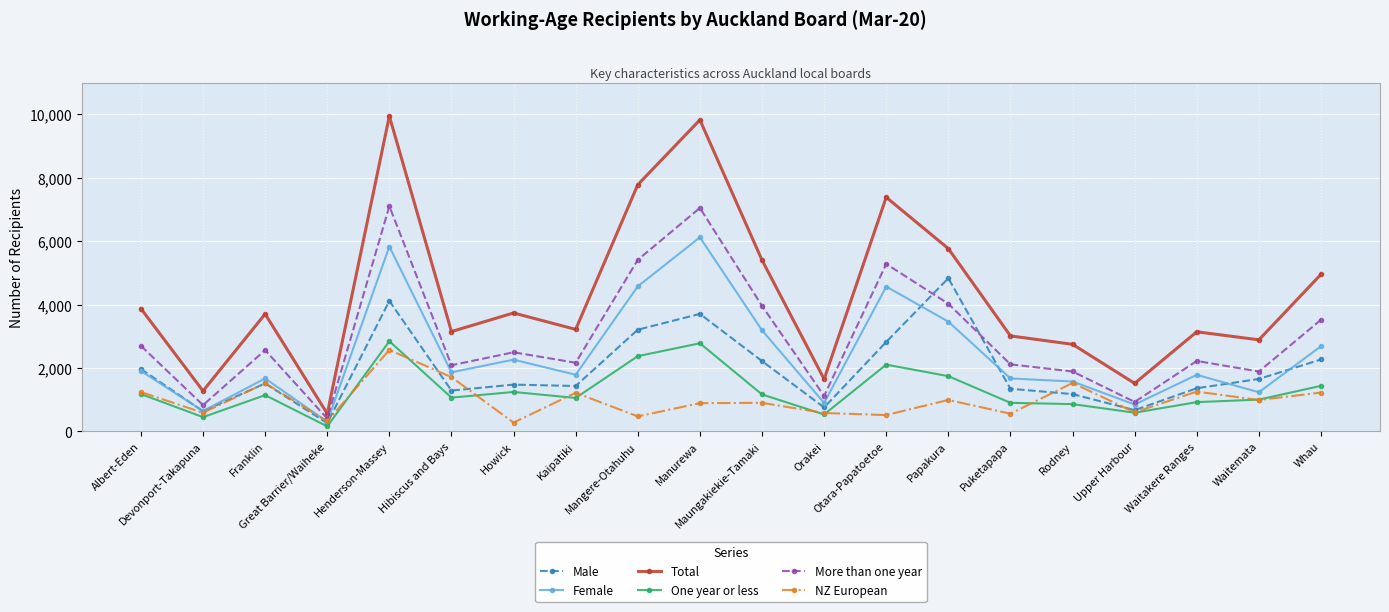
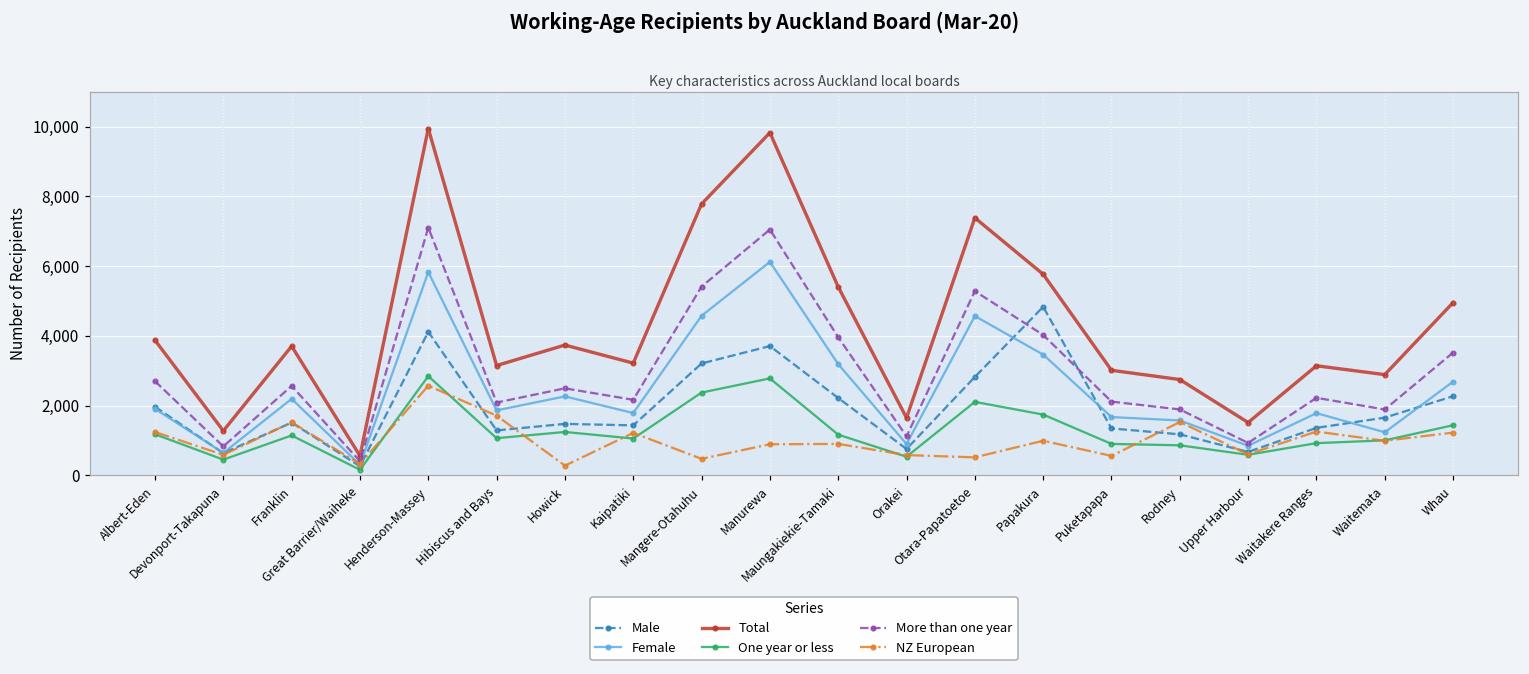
  {
    "Male": {
      "Henderson-Massey": "4,100",
      "Hibiscus and Bays": "1,300",
      "Howick": "1,500",
      "Kaipatiki": "1,400",
      "Mangere-Otahuhu": "3,200",
      "Manurewa": "3,700",
      "Maungakiekie-Tamaki": "2,200",
      "Orakei": "800",
      "Otara-Papatoetoe": "2,800",
      "Papakura": "4,800",
      "Puketapapa": "1,300",
      "Rodney": "1,200",
      "Waitakere Ranges": "1,400",
      "Waitemata": "1,700",
      "Whau": "2,300"
    },
    "Female": {
-     "Franklin": "1,700",
+     "Franklin": "2,200",
      "Henderson-Massey": "5,800",
      "Hibiscus and Bays": "1,900",
      "Howick": "2,300",
      "Kaipatiki": "1,800",
      "Mangere-Otahuhu": "4,600",
      "Manurewa": "6,100",
      "Maungakiekie-Tamaki": "3,200",
      "Orakei": "900",
      "Otara-Papatoetoe": "4,600",
      "Papakura": "3,500",
      "Puketapapa": "1,700",
      "Upper Harbour": "800",
      "Waitakere Ranges": "1,800",
      "Waitemata": "1,200",
      "Whau": "2,700"
    },
    "Total": {
      "Albert-Eden": "3,900",
      "Devonport-Takapuna": "1,300",
      "Franklin": "3,700",
      "Great Barrier/Waiheke": "600",
      "Henderson-Massey": "9,900",
      "Hibiscus and Bays": "3,100",
      "Howick": "3,700",
      "Kaipatiki": "3,200",
      "Mangere-Otahuhu": "7,800",
      "Manurewa": "9,800",
      "Maungakiekie-Tamaki": "5,400",
      "Orakei": "1,600",
      "Otara-Papatoetoe": "7,400",
      "Papakura": "5,800",
      "Puketapapa": "3,000",
      "Rodney": "2,700",
      "Upper Harbour": "1,500",
      "Waitakere Ranges": "3,100",
      "Waitemata": "2,900",
      "Whau": "5,000"
    },
    "One year or less": {
      "Devonport-Takapuna": "400",
      "Franklin": "1,100",
      "Great Barrier/Waiheke": "200",
      "Henderson-Massey": "2,800",
      "Hibiscus and Bays": "1,100",
      "Howick": "1,200",
      "Kaipatiki": "1,100",
      "Mangere-Otahuhu": "2,400",
      "Manurewa": "2,800",
      "Maungakiekie-Tamaki": "1,200",
      "Otara-Papatoetoe": "2,100",
      "Papakura": "1,700",
      "Puketapapa": "900",
      "Rodney": "900",
      "Waitakere Ranges": "900",
      "Whau": "1,400"
    },
    "More than one year": {
      "Albert-Eden": "2,700",
      "Devonport-Takapuna": "800",
      "Franklin": "2,600",
      "Great Barrier/Waiheke": "400",
      "Henderson-Massey": "7,100",
      "Hibiscus and Bays": "2,100",
      "Howick": "2,500",
      "Kaipatiki": "2,200",
      "Mangere-Otahuhu": "5,400",
      "Manurewa": "7,000",
      "Maungakiekie-Tamaki": "4,000",
      "Orakei": "1,100",
      "Otara-Papatoetoe": "5,300",
      "Papakura": "4,000",
      "Puketapapa": "2,100",
      "Rodney": "1,900",
      "Upper Harbour": "900",
      "Waitakere Ranges": "2,200",
      "Waitemata": "1,900",
      "Whau": "3,500"
    },
    "NZ European": {
      "Henderson-Massey": "2,600",
      "Hibiscus and Bays": "1,700",
      "Howick": "300",
      "Kaipatiki": "1,200",
      "Mangere-Otahuhu": "500",
      "Manurewa": "900",
      "Maungakiekie-Tamaki": "900",
      "Otara-Papatoetoe": "500",
      "Papakura": "1,000",
      "Puketapapa": "600",
      "Waitakere Ranges": "1,300",
      "Whau": "1,200"
    }
  }
